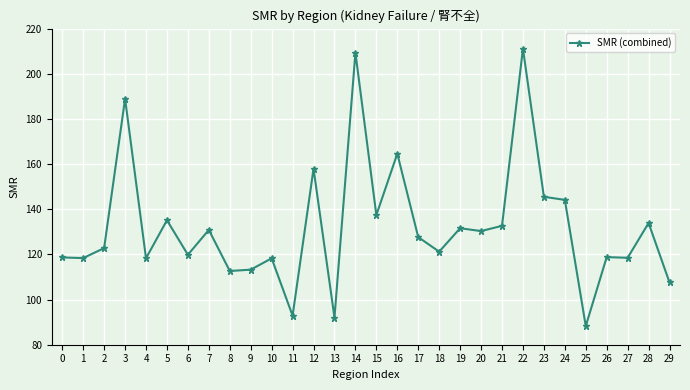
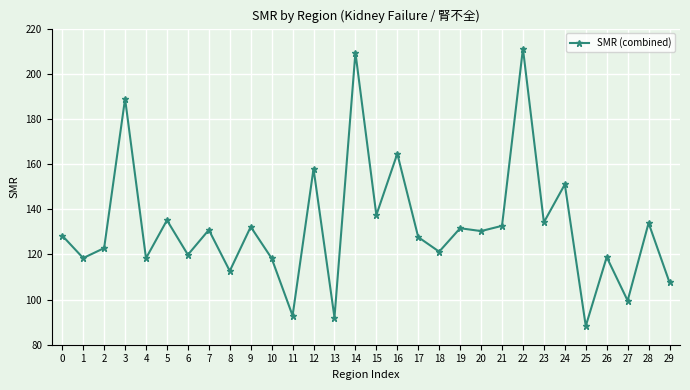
  {
-   "0": 119,
+   "0": 128,
    "1": 118,
    "2": 123,
    "3": 189,
    "4": 118,
    "5": 135,
    "6": 120,
    "7": 131,
    "8": 113,
-   "9": 113,
+   "9": 132,
    "10": 118,
    "11": 93,
    "12": 158,
    "13": 92,
    "14": 209,
    "15": 137,
    "16": 165,
    "17": 128,
    "18": 121,
    "19": 132,
    "20": 130,
    "21": 133,
    "22": 211,
-   "23": 146,
-   "24": 144,
+   "23": 134,
+   "24": 151,
    "25": 88,
    "26": 119,
-   "27": 119,
+   "27": 100,
    "28": 134,
    "29": 108
  }
